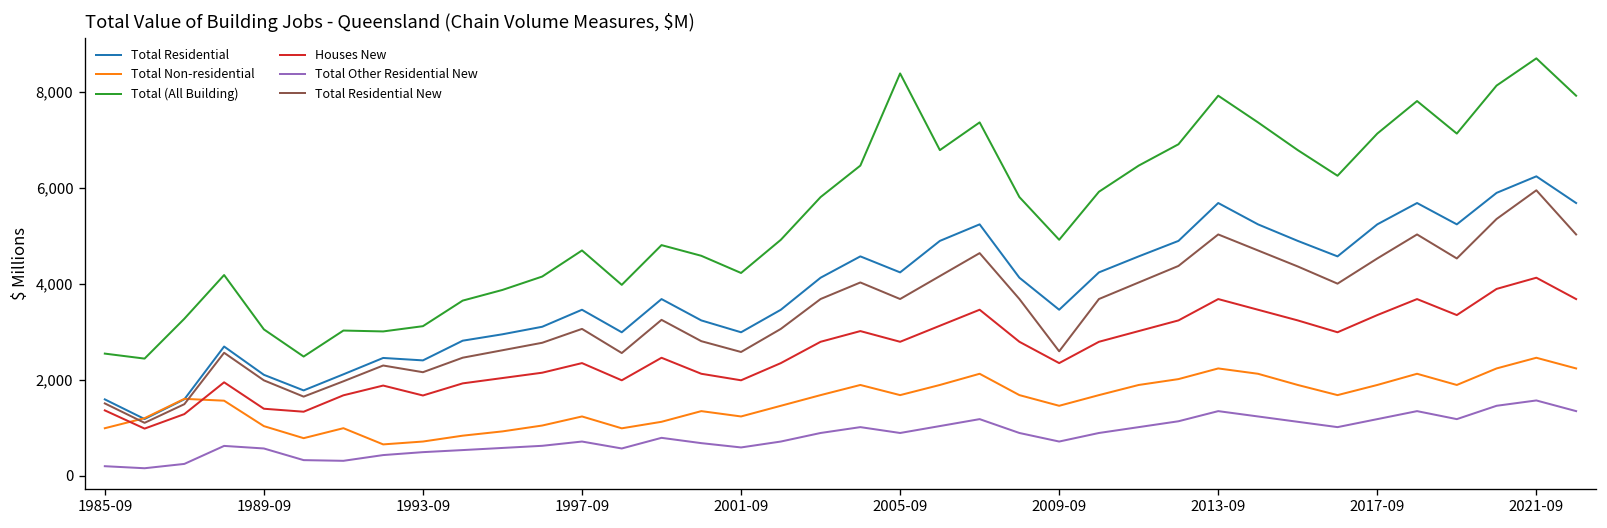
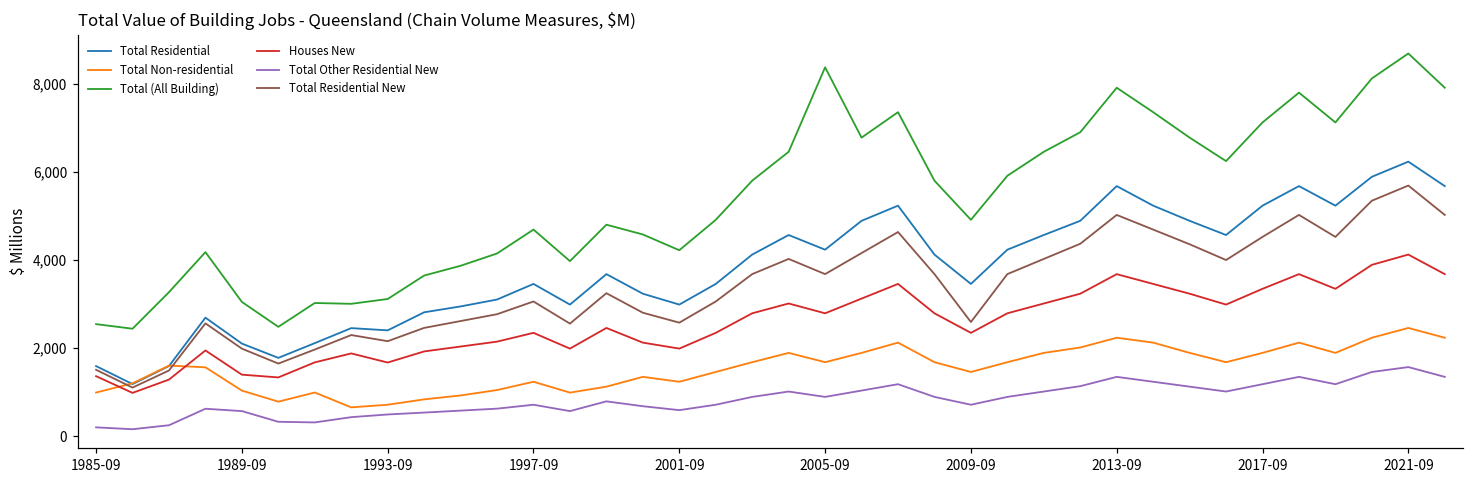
  {
    "Total Residential": {
      "1985-09": "1,600",
      "1989-09": "2,100",
      "1993-09": "2,400",
      "1997-09": "3,500",
      "2001-09": "3,000",
      "2005-09": "4,200",
      "2009-09": "3,500",
      "2013-09": "5,700",
      "2017-09": "5,200",
      "2021-09": "6,200"
    },
    "Total Non-residential": {
      "1985-09": "1,000",
      "1989-09": "1,000",
      "1993-09": "700",
      "1997-09": "1,200",
      "2001-09": "1,200",
      "2005-09": "1,700",
      "2009-09": "1,500",
      "2013-09": "2,200",
      "2017-09": "1,900",
      "2021-09": "2,500"
    },
    "Total (All Building)": {
      "1985-09": "2,500",
      "1989-09": "3,000",
      "1993-09": "3,100",
      "1997-09": "4,700",
      "2001-09": "4,200",
      "2005-09": "8,400",
      "2009-09": "4,900",
      "2013-09": "7,900",
      "2017-09": "7,100",
      "2021-09": "8,700"
    },
    "Houses New": {
      "1985-09": "1,400",
      "1989-09": "1,400",
      "1993-09": "1,700",
      "1997-09": "2,300",
      "2001-09": "2,000",
      "2005-09": "2,800",
      "2009-09": "2,300",
      "2013-09": "3,700",
      "2017-09": "3,300",
      "2021-09": "4,100"
    },
    "Total Other Residential New": {
      "1985-09": "200",
      "1989-09": "600",
      "1993-09": "500",
      "1997-09": "700",
      "2001-09": "600",
      "2005-09": "900",
      "2009-09": "700",
      "2013-09": "1,300",
      "2017-09": "1,200",
      "2021-09": "1,600"
    },
    "Total Residential New": {
      "1985-09": "1,500",
      "1989-09": "2,000",
      "1993-09": "2,200",
      "1997-09": "3,100",
      "2001-09": "2,600",
      "2005-09": "3,700",
      "2009-09": "2,600",
      "2013-09": "5,000",
      "2017-09": "4,500",
-     "2021-09": "5,900"
+     "2021-09": "5,700"
    }
  }
